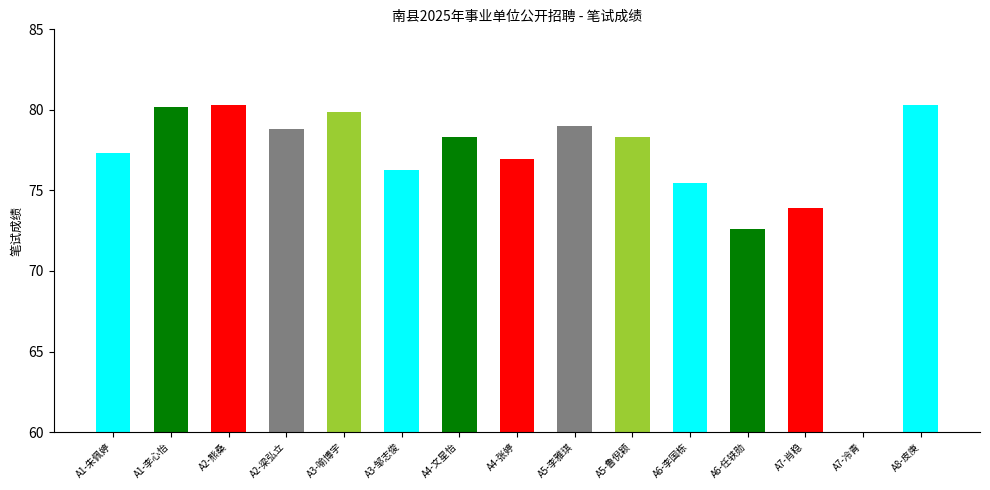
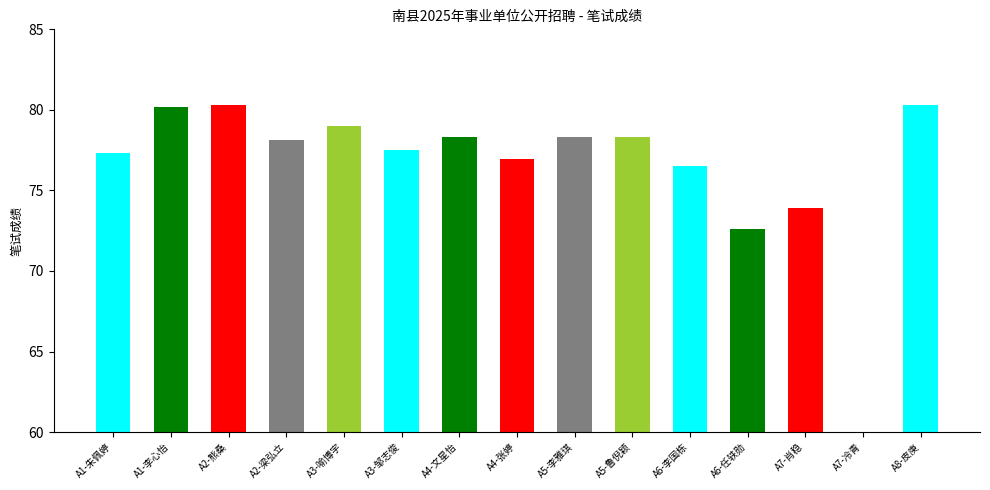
  {
    "A1-朱佩婷": 77.3,
    "A1-李心怡": 80.2,
    "A2-熊桑": 80.3,
-   "A2-梁弘立": 78.8,
-   "A3-喻博宇": 79.9,
-   "A3-邹志俊": 76.3,
+   "A2-梁弘立": 78.2,
+   "A3-喻博宇": 79.0,
+   "A3-邹志俊": 77.5,
    "A4-文星怡": 78.3,
    "A4-张婷": 76.9,
-   "A5-李雅琪": 79.0,
+   "A5-李雅琪": 78.3,
    "A5-鲁倪颖": 78.3,
-   "A6-李国栋": 75.5,
+   "A6-李国栋": 76.5,
    "A6-任轶勋": 72.6,
    "A7-肖稳": 73.9,
    "A8-皮庚": 80.3
  }
